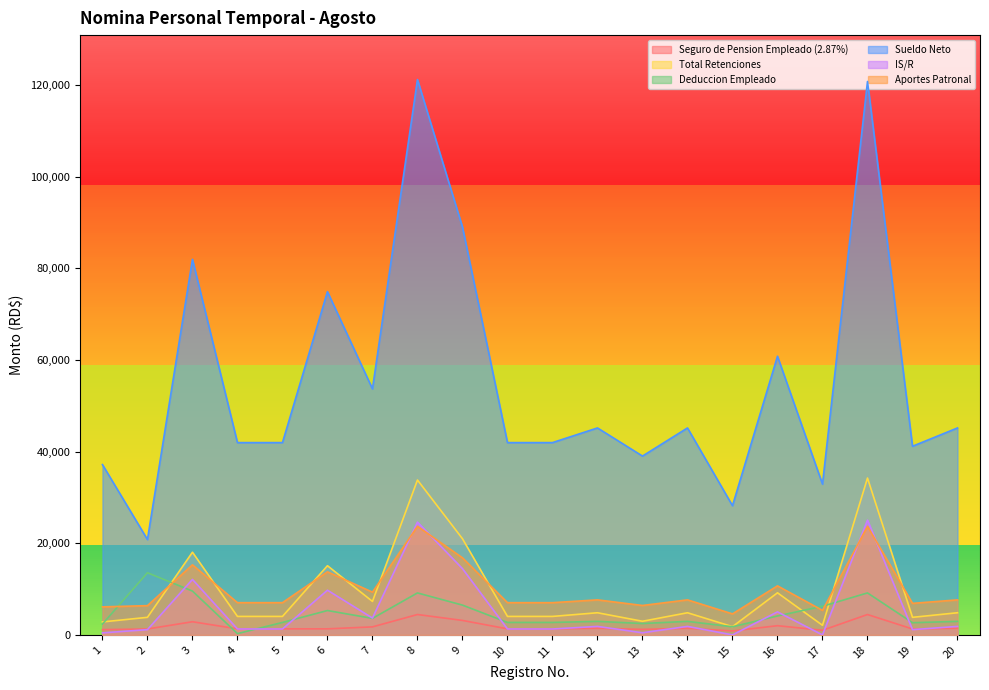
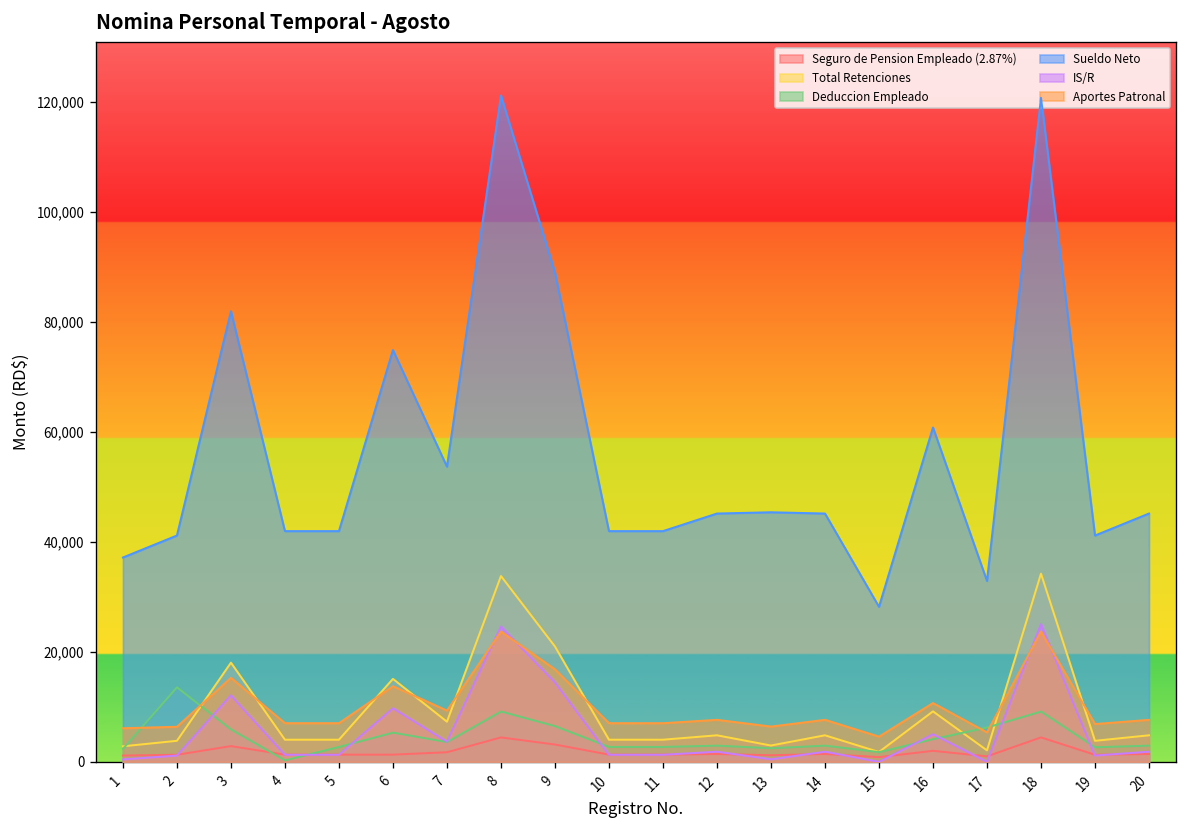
  {
    "Deduccion Empleado": {
      "2": "14,000",
-     "3": "10,000",
+     "3": "6,000",
      "4": "0",
      "5": "3,000",
      "6": "5,000",
      "8": "9,000",
      "9": "7,000",
      "10": "3,000",
      "11": "3,000",
      "12": "3,000",
      "14": "3,000",
      "16": "4,000",
      "17": "6,000",
      "18": "9,000",
      "19": "3,000",
      "20": "3,000"
    },
    "Sueldo Neto": {
      "1": "37,000",
-     "2": "21,000",
+     "2": "41,000",
      "3": "82,000",
      "4": "42,000",
      "5": "42,000",
      "6": "75,000",
      "7": "54,000",
      "8": "121,000",
      "9": "89,000",
      "10": "42,000",
      "11": "42,000",
      "12": "45,000",
-     "13": "39,000",
+     "13": "45,000",
      "14": "45,000",
      "15": "28,000",
      "16": "61,000",
      "17": "33,000",
      "19": "41,000",
      "20": "45,000"
    },
    "IS/R": {
      "1": "0",
      "3": "12,000",
      "6": "10,000",
      "8": "25,000",
      "9": "14,000",
      "13": "0",
      "15": "0",
      "16": "5,000",
      "17": "0",
      "18": "25,000"
    }
  }
